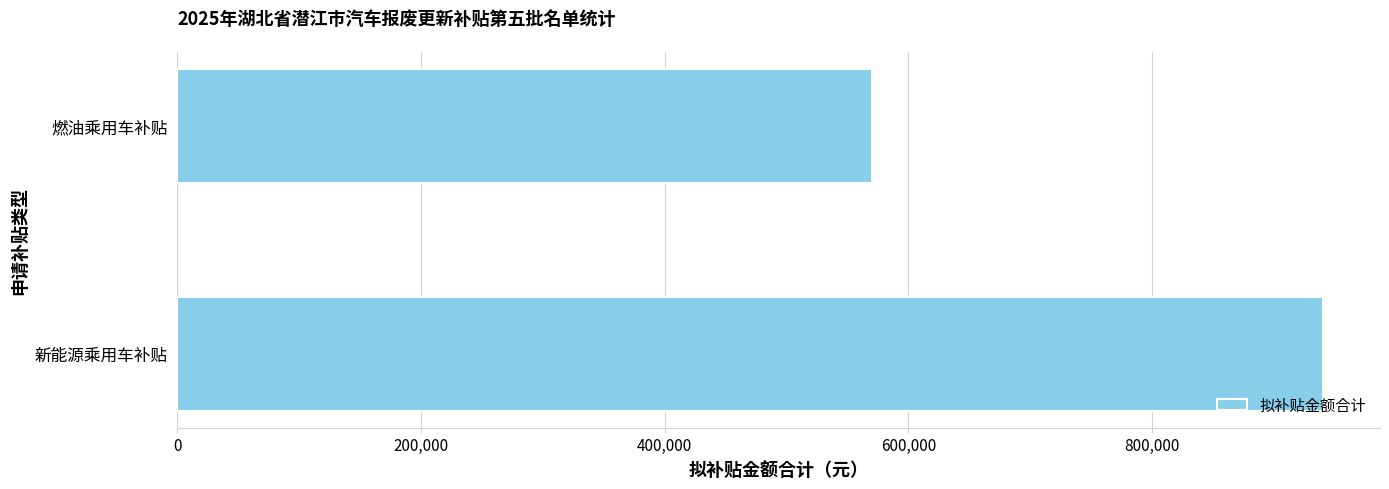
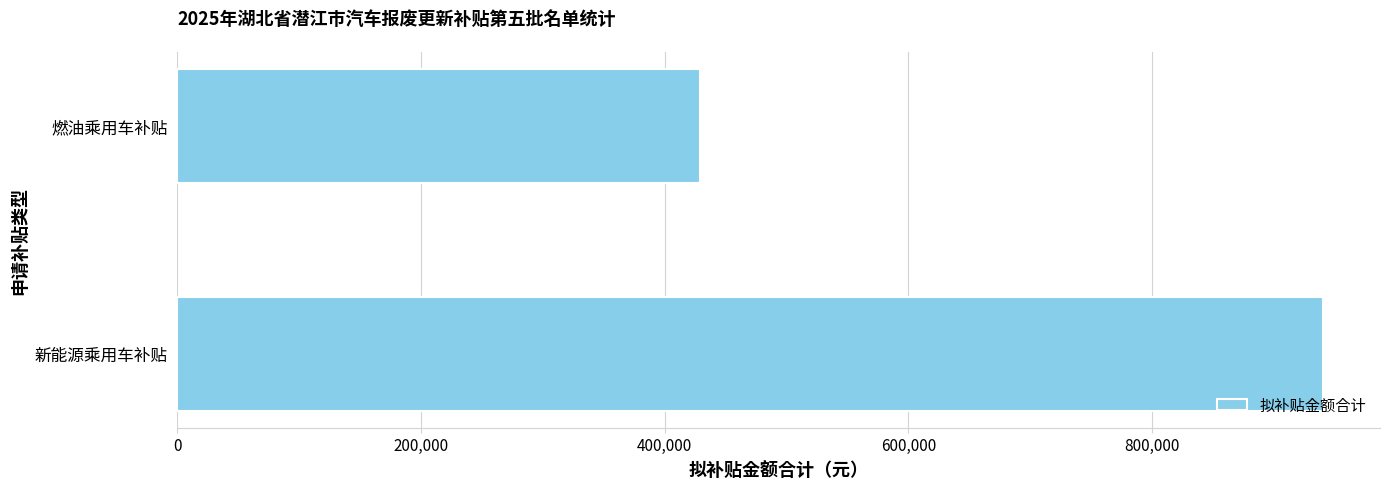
  {
-   "燃油乘用车补贴": "570,000",
+   "燃油乘用车补贴": "429,000",
    "新能源乘用车补贴": "940,000"
  }
